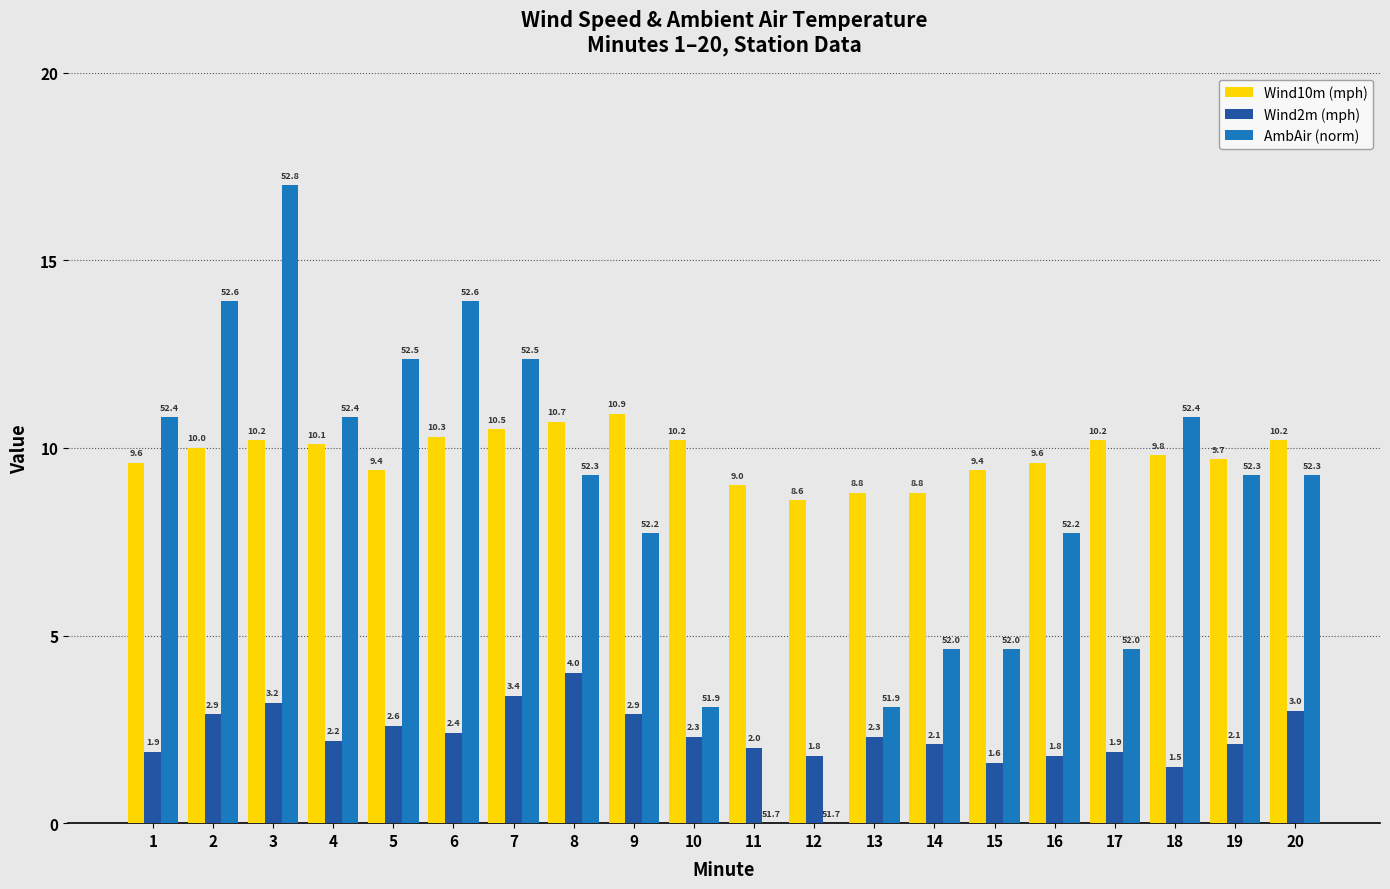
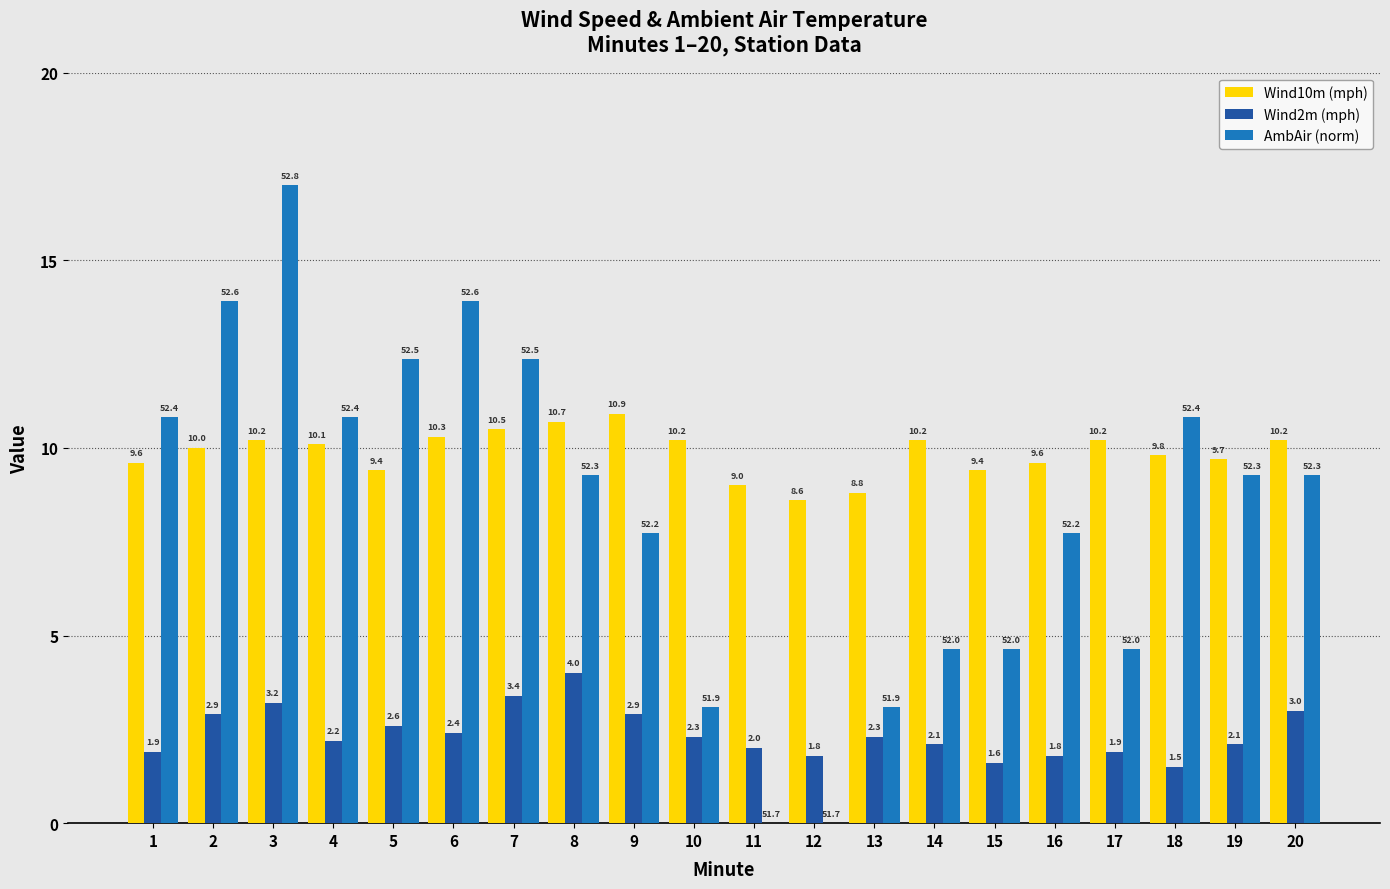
  {
    "Wind10m (mph)": {
      "1": 9.6,
      "2": 10.0,
      "3": 10.2,
      "4": 10.1,
      "5": 9.4,
      "6": 10.3,
      "7": 10.5,
      "8": 10.7,
      "9": 10.9,
      "10": 10.2,
      "11": 9.0,
      "12": 8.6,
      "13": 8.8,
-     "14": 8.8,
+     "14": 10.2,
      "15": 9.4,
      "16": 9.6,
      "17": 10.2,
      "18": 9.8,
      "19": 9.7,
      "20": 10.2
    }
  }
